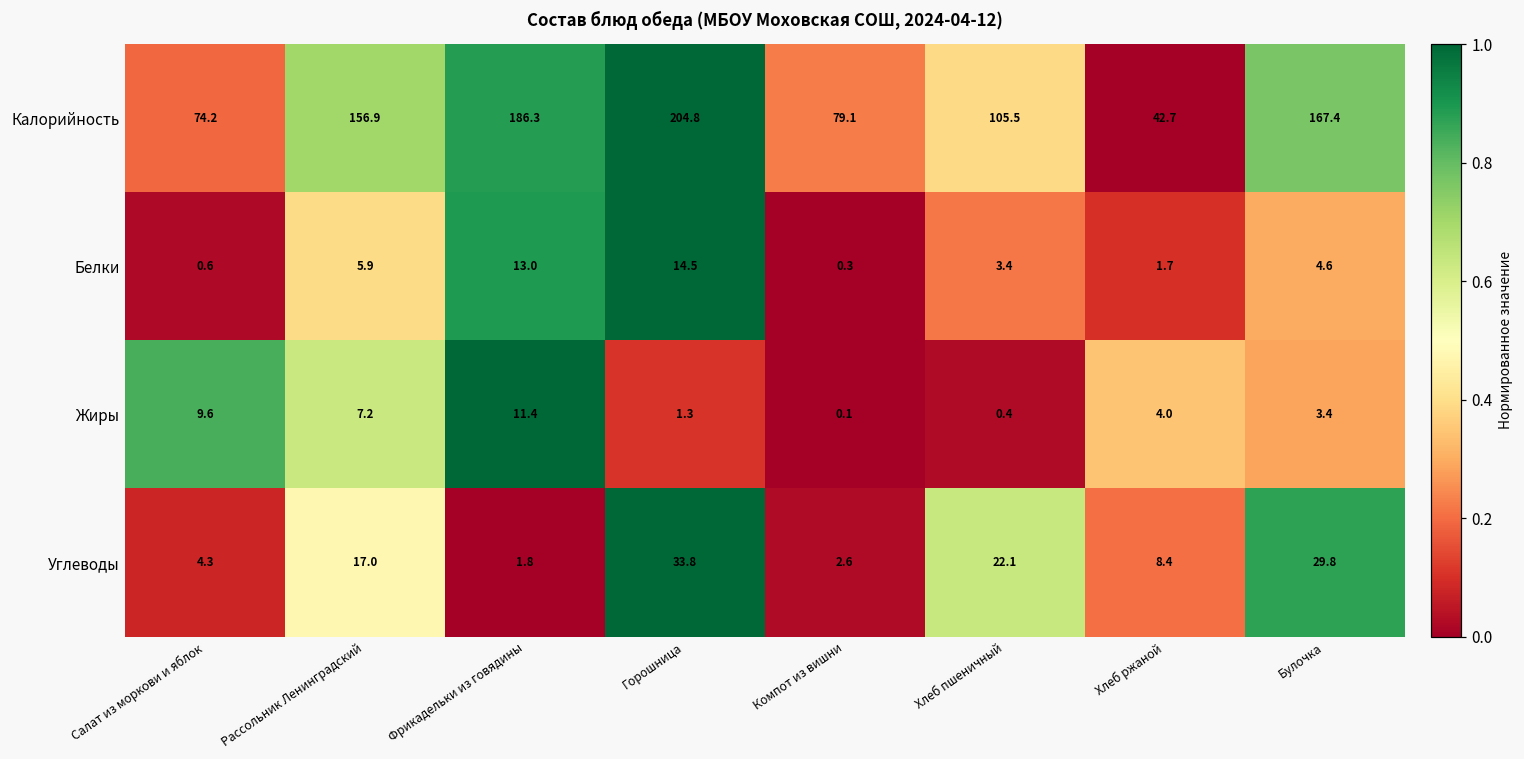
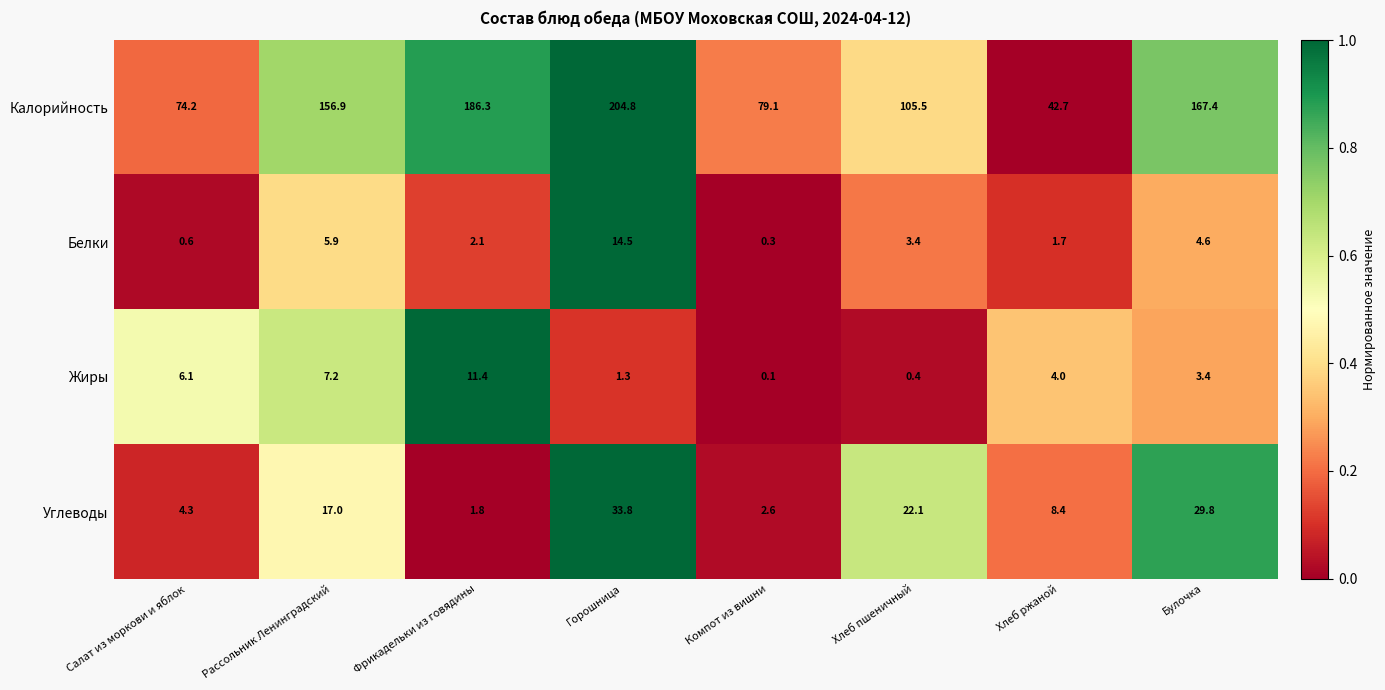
  {
    "Калорийность": {
      "Салат из моркови и яблок": 74.2,
      "Рассольник Ленинградский": 156.9,
      "Фрикадельки из говядины": 186.3,
      "Горошница": 204.8,
      "Компот из вишни": 79.1,
      "Хлеб пшеничный": 105.5,
      "Хлеб ржаной": 42.7,
      "Булочка": 167.4
    },
    "Белки": {
      "Салат из моркови и яблок": 0.6,
      "Рассольник Ленинградский": 5.9,
-     "Фрикадельки из говядины": 13.0,
+     "Фрикадельки из говядины": 2.1,
      "Горошница": 14.5,
      "Компот из вишни": 0.3,
      "Хлеб пшеничный": 3.4,
      "Хлеб ржаной": 1.7,
      "Булочка": 4.6
    },
    "Жиры": {
-     "Салат из моркови и яблок": 9.6,
+     "Салат из моркови и яблок": 6.1,
      "Рассольник Ленинградский": 7.2,
      "Фрикадельки из говядины": 11.4,
      "Горошница": 1.3,
      "Компот из вишни": 0.1,
      "Хлеб пшеничный": 0.4,
      "Хлеб ржаной": 4.0,
      "Булочка": 3.4
    },
    "Углеводы": {
      "Салат из моркови и яблок": 4.3,
      "Рассольник Ленинградский": 17.0,
      "Фрикадельки из говядины": 1.8,
      "Горошница": 33.8,
      "Компот из вишни": 2.6,
      "Хлеб пшеничный": 22.1,
      "Хлеб ржаной": 8.4,
      "Булочка": 29.8
    }
  }
